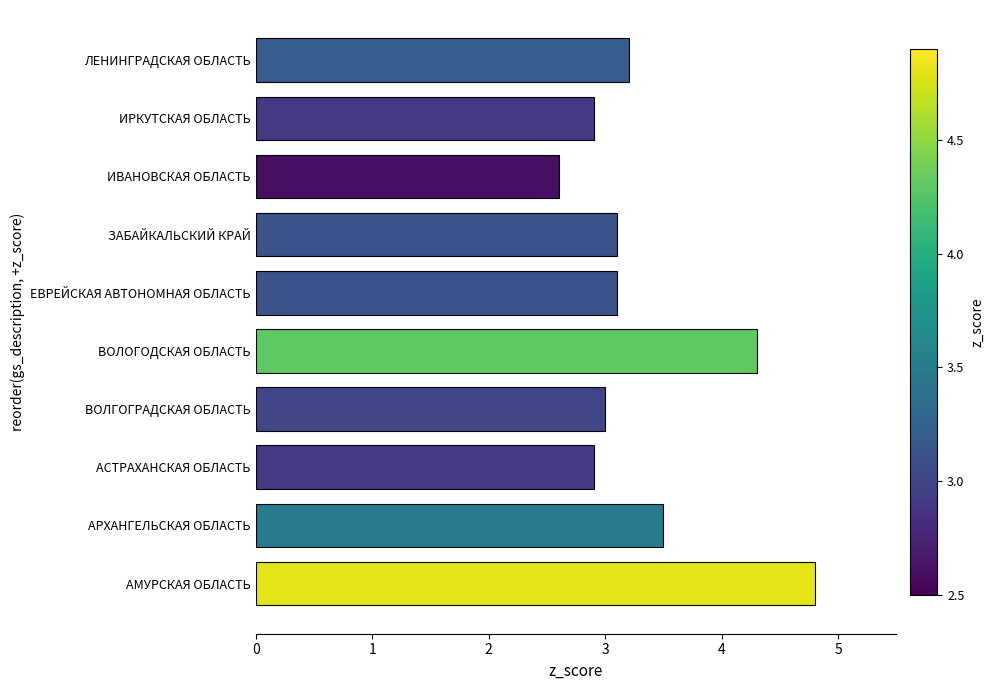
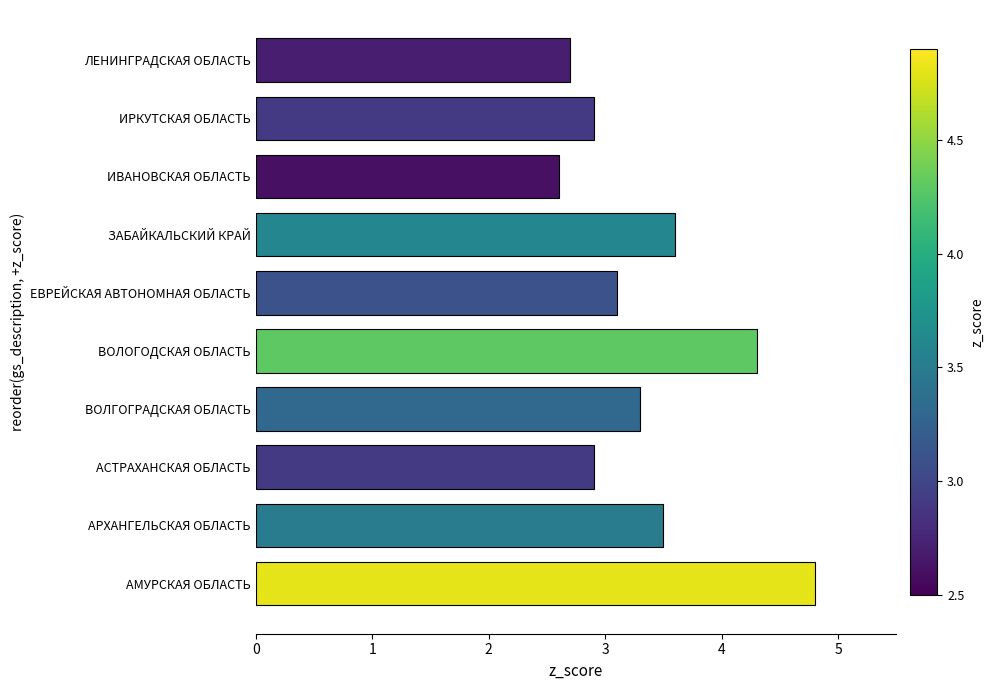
  {
-   "ЛЕНИНГРАДСКАЯ ОБЛАСТЬ": 3.2,
+   "ЛЕНИНГРАДСКАЯ ОБЛАСТЬ": 2.7,
    "ИРКУТСКАЯ ОБЛАСТЬ": 2.9,
    "ИВАНОВСКАЯ ОБЛАСТЬ": 2.6,
-   "ЗАБАЙКАЛЬСКИЙ КРАЙ": 3.1,
+   "ЗАБАЙКАЛЬСКИЙ КРАЙ": 3.6,
    "ЕВРЕЙСКАЯ АВТОНОМНАЯ ОБЛАСТЬ": 3.1,
    "ВОЛОГОДСКАЯ ОБЛАСТЬ": 4.3,
-   "ВОЛГОГРАДСКАЯ ОБЛАСТЬ": 3.0,
+   "ВОЛГОГРАДСКАЯ ОБЛАСТЬ": 3.3,
    "АСТРАХАНСКАЯ ОБЛАСТЬ": 2.9,
    "АРХАНГЕЛЬСКАЯ ОБЛАСТЬ": 3.5,
    "АМУРСКАЯ ОБЛАСТЬ": 4.8
  }
